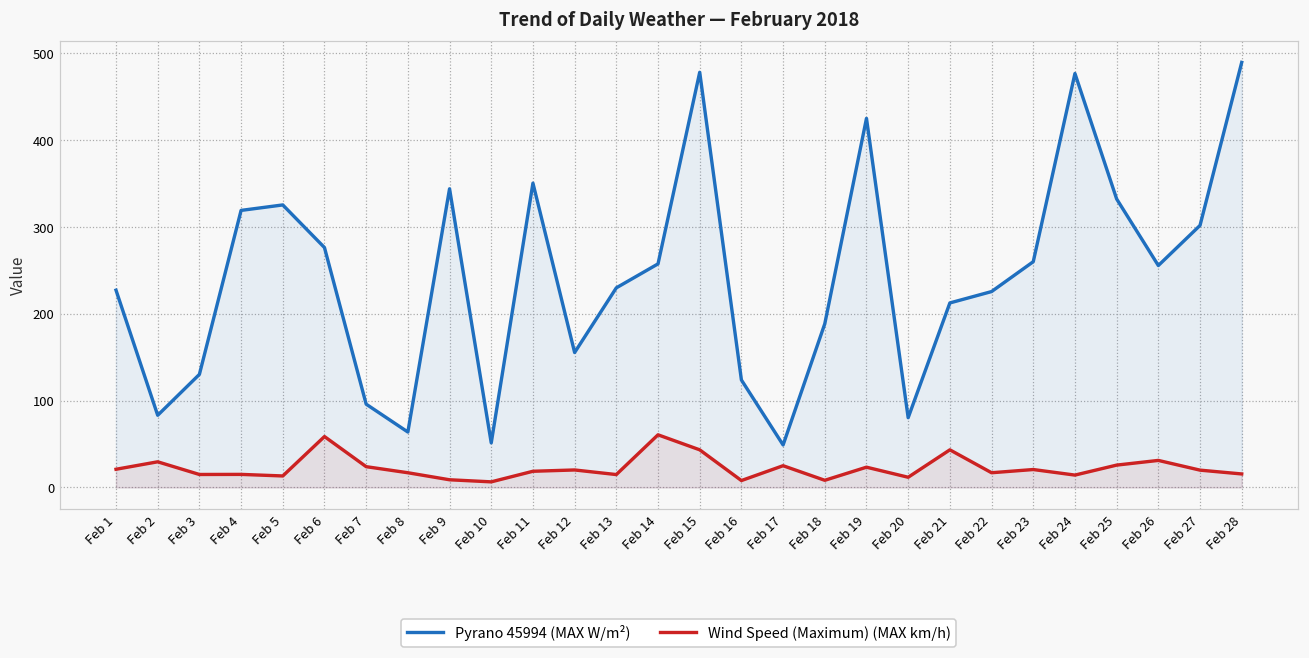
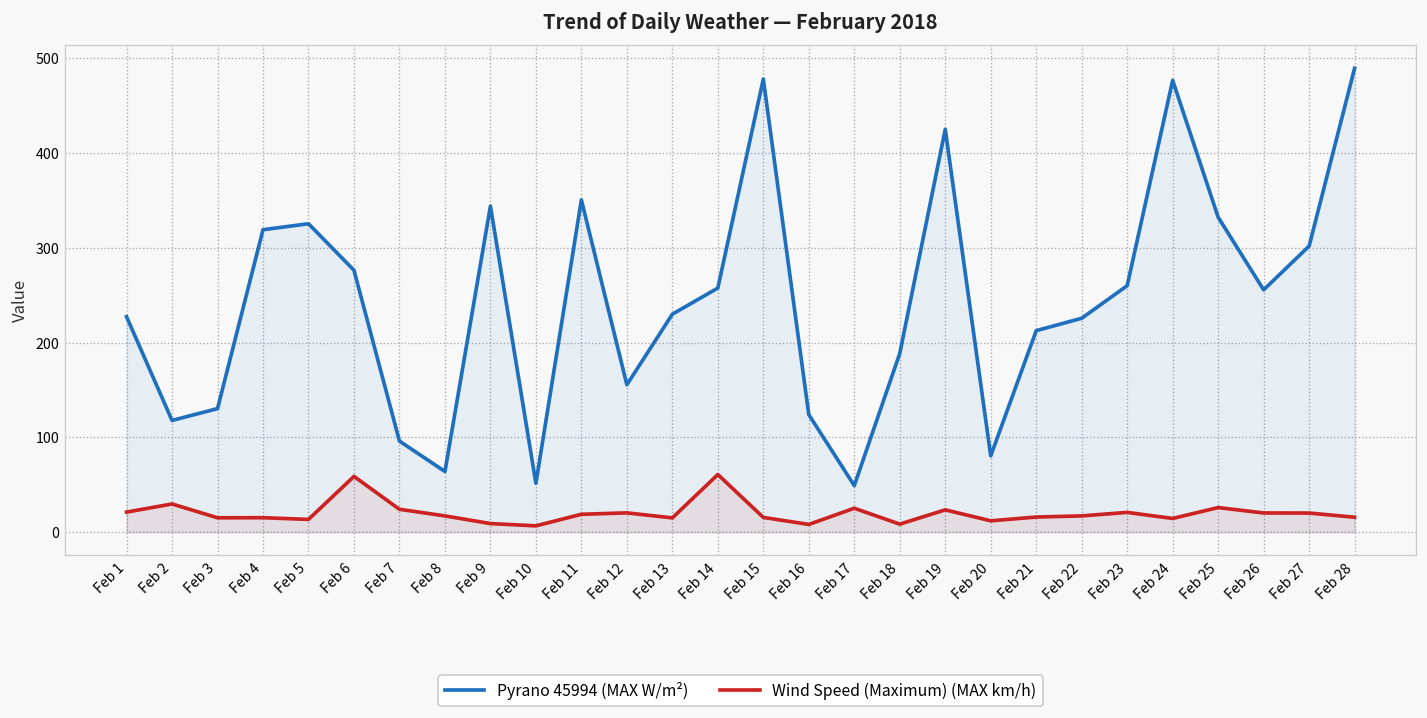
  {
    "Pyrano 45994 (MAX W/m²)": {
      "Feb 1": 230,
-     "Feb 2": 80,
+     "Feb 2": 120,
      "Feb 3": 130,
      "Feb 4": 320,
      "Feb 5": 330,
      "Feb 6": 280,
      "Feb 7": 100,
      "Feb 8": 60,
      "Feb 9": 340,
      "Feb 10": 50,
      "Feb 11": 350,
      "Feb 12": 160,
      "Feb 13": 230,
      "Feb 14": 260,
      "Feb 15": 480,
      "Feb 16": 120,
      "Feb 17": 50,
      "Feb 18": 190,
      "Feb 19": 430,
      "Feb 20": 80,
      "Feb 21": 210,
      "Feb 22": 230,
      "Feb 23": 260,
      "Feb 24": 480,
      "Feb 25": 330,
      "Feb 26": 260,
      "Feb 27": 300,
      "Feb 28": 490
    },
    "Wind Speed (Maximum) (MAX km/h)": {
      "Feb 1": 20,
      "Feb 2": 30,
      "Feb 3": 20,
      "Feb 4": 20,
      "Feb 5": 10,
      "Feb 6": 60,
      "Feb 7": 20,
      "Feb 8": 20,
      "Feb 9": 10,
      "Feb 10": 10,
      "Feb 11": 20,
      "Feb 12": 20,
      "Feb 13": 10,
      "Feb 14": 60,
-     "Feb 15": 40,
+     "Feb 15": 20,
      "Feb 16": 10,
      "Feb 17": 30,
      "Feb 18": 10,
      "Feb 19": 20,
      "Feb 20": 10,
-     "Feb 21": 40,
+     "Feb 21": 20,
      "Feb 22": 20,
      "Feb 23": 20,
      "Feb 24": 10,
      "Feb 25": 30,
-     "Feb 26": 30,
+     "Feb 26": 20,
      "Feb 27": 20,
      "Feb 28": 20
    }
  }
